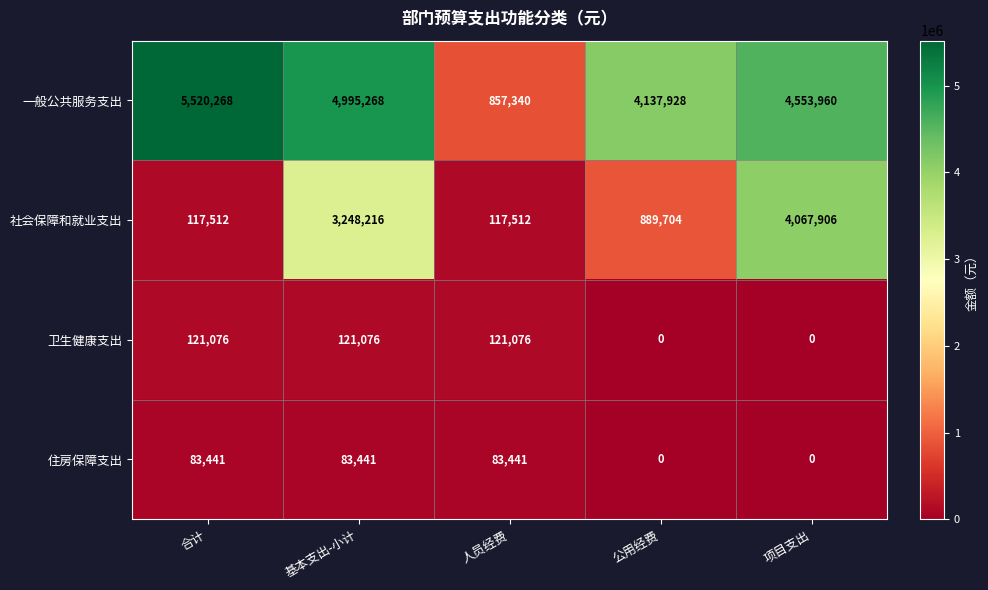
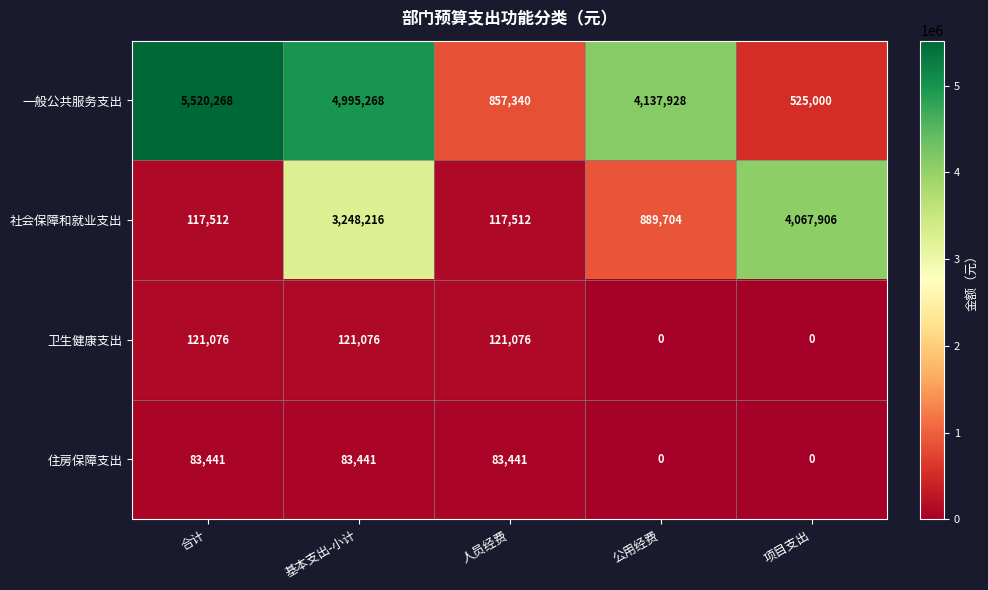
  {
    "一般公共服务支出": {
      "合计": "5,520,268",
      "基本支出-小计": "4,995,268",
      "人员经费": "857,340",
      "公用经费": "4,137,928",
-     "项目支出": "4,553,960"
+     "项目支出": "525,000"
    },
    "社会保障和就业支出": {
      "合计": "117,512",
      "基本支出-小计": "3,248,216",
      "人员经费": "117,512",
      "公用经费": "889,704",
      "项目支出": "4,067,906"
    },
    "卫生健康支出": {
      "合计": "121,076",
      "基本支出-小计": "121,076",
      "人员经费": "121,076",
      "公用经费": "0",
      "项目支出": "0"
    },
    "住房保障支出": {
      "合计": "83,441",
      "基本支出-小计": "83,441",
      "人员经费": "83,441",
      "公用经费": "0",
      "项目支出": "0"
    }
  }
